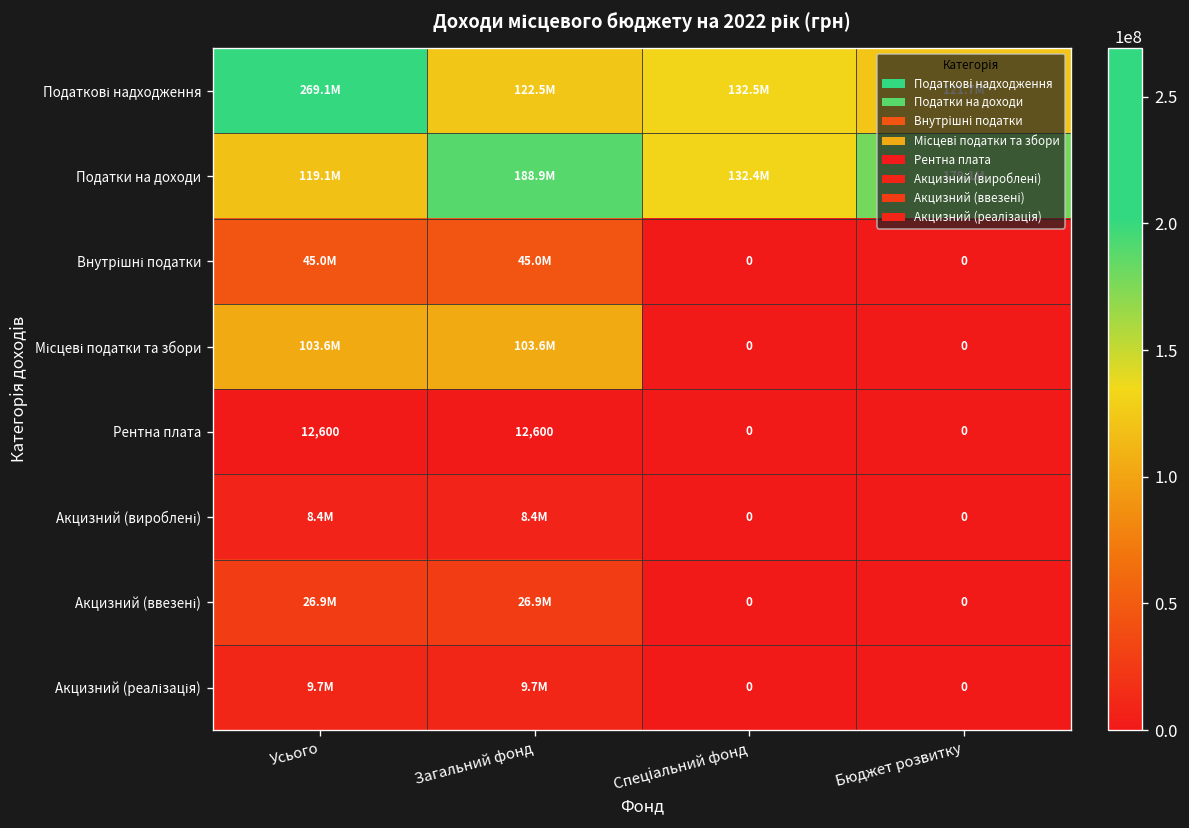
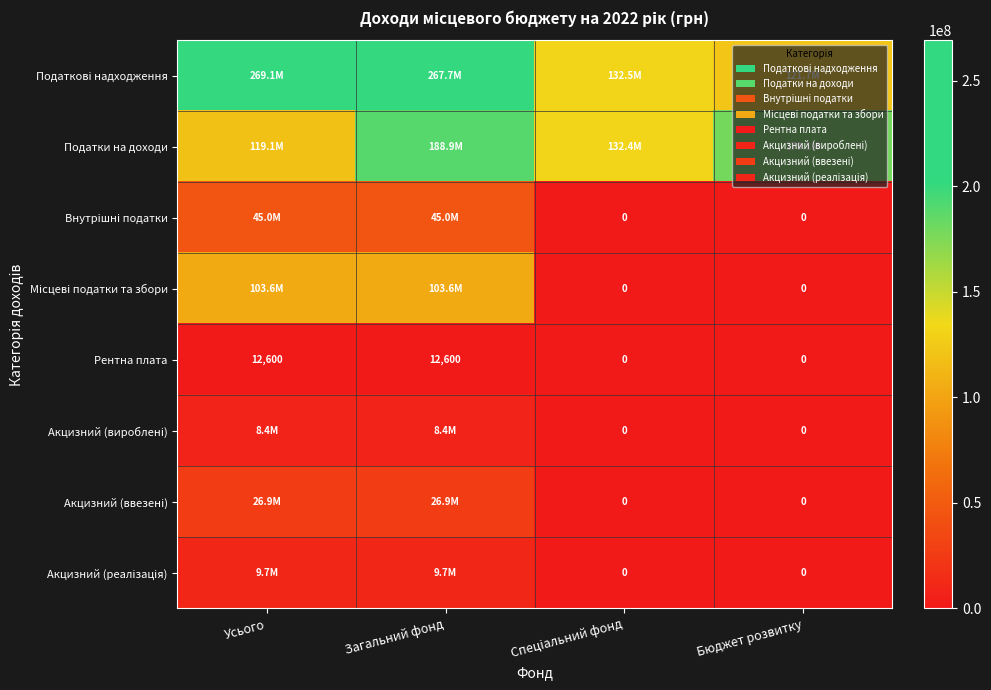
  {
    "Податкові надходження": {
      "Усього": "269.1M",
-     "Загальний фонд": "122.5M",
+     "Загальний фонд": "267.7M",
      "Спеціальний фонд": "132.5M"
    },
    "Податки на доходи": {
      "Усього": "119.1M",
      "Загальний фонд": "188.9M",
      "Спеціальний фонд": "132.4M"
    },
    "Внутрішні податки": {
      "Усього": "45.0M",
      "Загальний фонд": "45.0M",
      "Спеціальний фонд": "0",
      "Бюджет розвитку": "0"
    },
    "Місцеві податки та збори": {
      "Усього": "103.6M",
      "Загальний фонд": "103.6M",
      "Спеціальний фонд": "0",
      "Бюджет розвитку": "0"
    },
    "Рентна плата": {
      "Усього": "12,600",
      "Загальний фонд": "12,600",
      "Спеціальний фонд": "0",
      "Бюджет розвитку": "0"
    },
    "Акцизний (вироблені)": {
      "Усього": "8.4M",
      "Загальний фонд": "8.4M",
      "Спеціальний фонд": "0",
      "Бюджет розвитку": "0"
    },
    "Акцизний (ввезені)": {
      "Усього": "26.9M",
      "Загальний фонд": "26.9M",
      "Спеціальний фонд": "0",
      "Бюджет розвитку": "0"
    },
    "Акцизний (реалізація)": {
      "Усього": "9.7M",
      "Загальний фонд": "9.7M",
      "Спеціальний фонд": "0",
      "Бюджет розвитку": "0"
    }
  }
